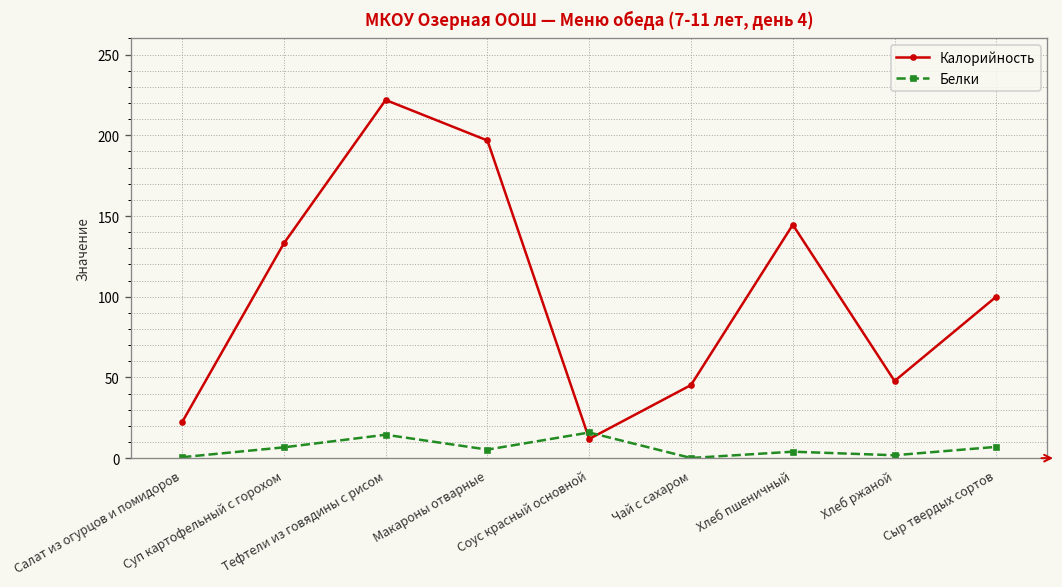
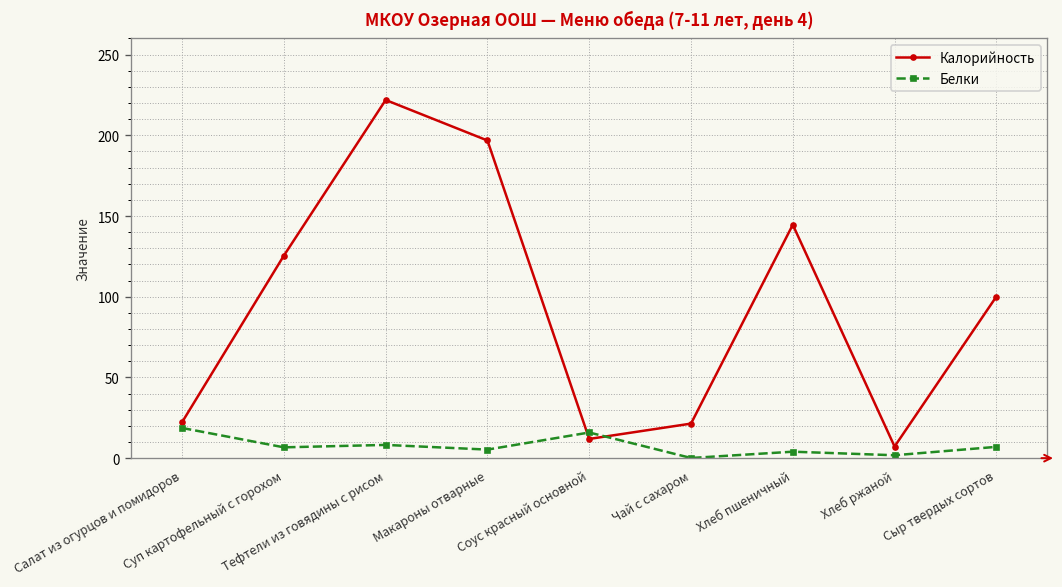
  {
    "Калорийность": {
      "Салат из огурцов и помидоров": 22,
-     "Суп картофельный с горохом": 133,
+     "Суп картофельный с горохом": 126,
      "Тефтели из говядины с рисом": 222,
      "Макароны отварные": 197,
      "Соус красный основной": 12,
-     "Чай с сахаром": 45,
+     "Чай с сахаром": 21,
      "Хлеб пшеничный": 145,
-     "Хлеб ржаной": 48,
+     "Хлеб ржаной": 7,
      "Сыр твердых сортов": 100
    },
    "Белки": {
-     "Салат из огурцов и помидоров": 1,
+     "Салат из огурцов и помидоров": 19,
      "Суп картофельный с горохом": 7,
-     "Тефтели из говядины с рисом": 15,
+     "Тефтели из говядины с рисом": 8,
      "Макароны отварные": 5,
      "Соус красный основной": 16,
      "Чай с сахаром": 0,
      "Хлеб пшеничный": 4,
      "Хлеб ржаной": 2,
      "Сыр твердых сортов": 7
    }
  }
